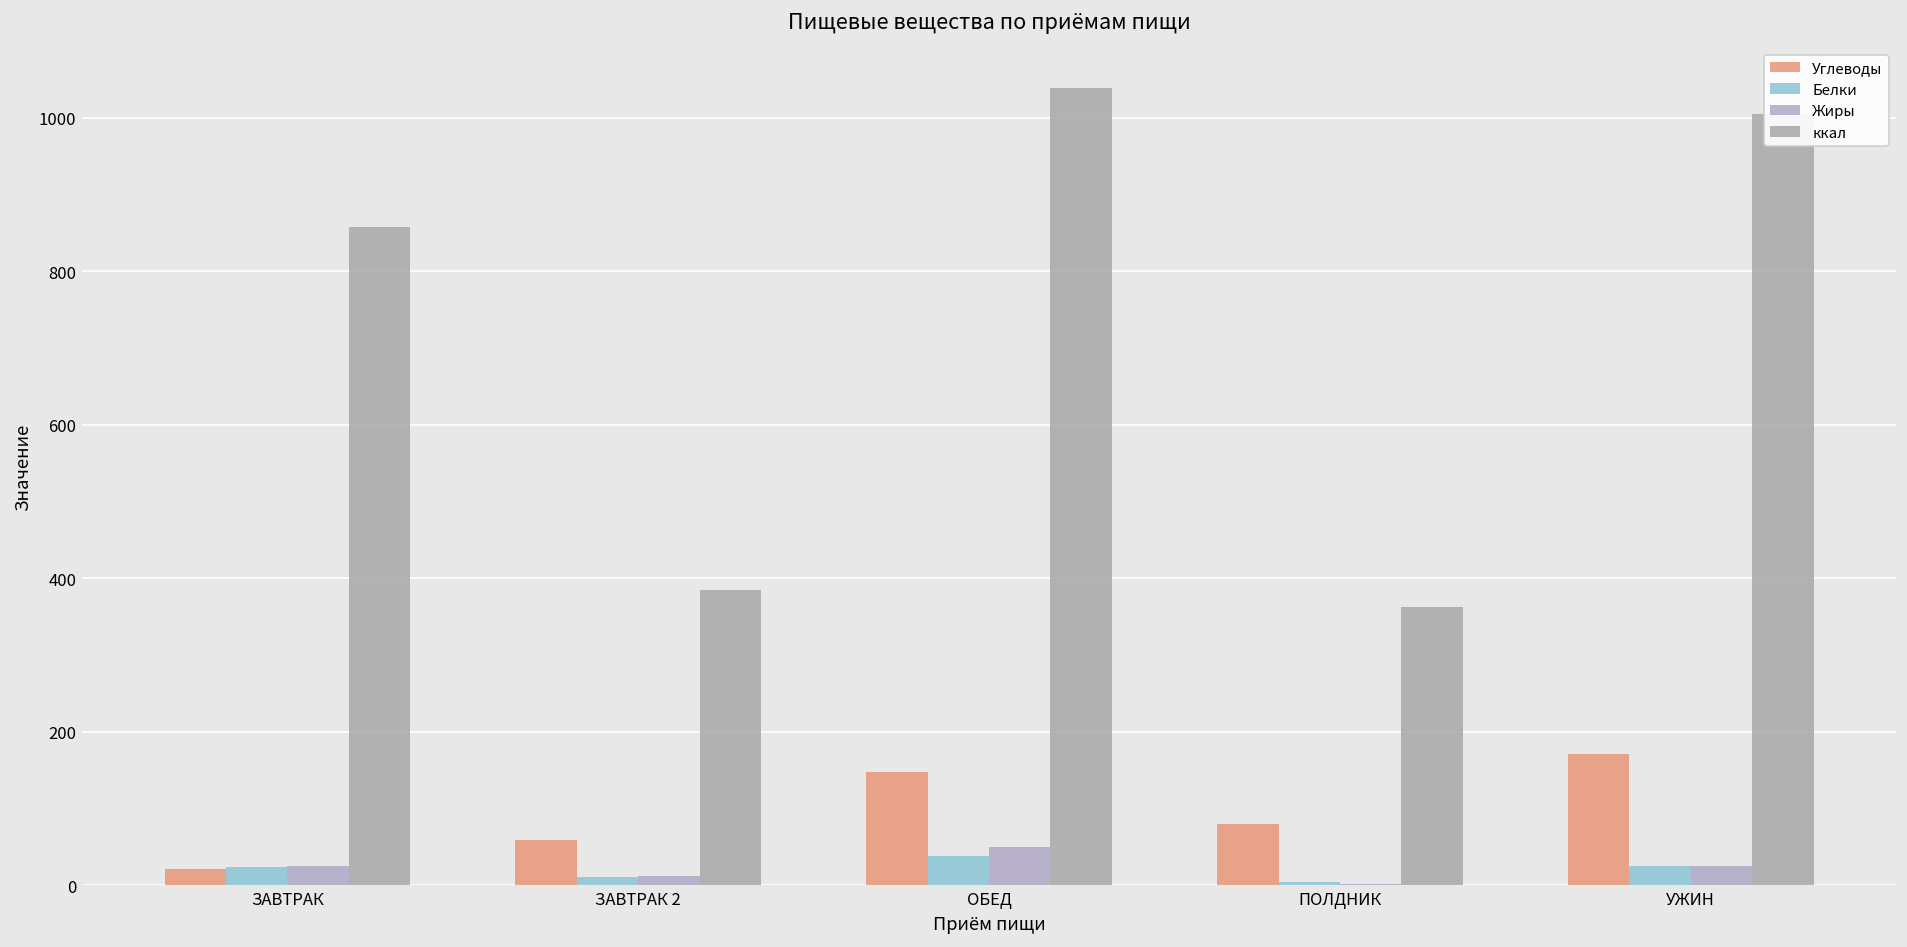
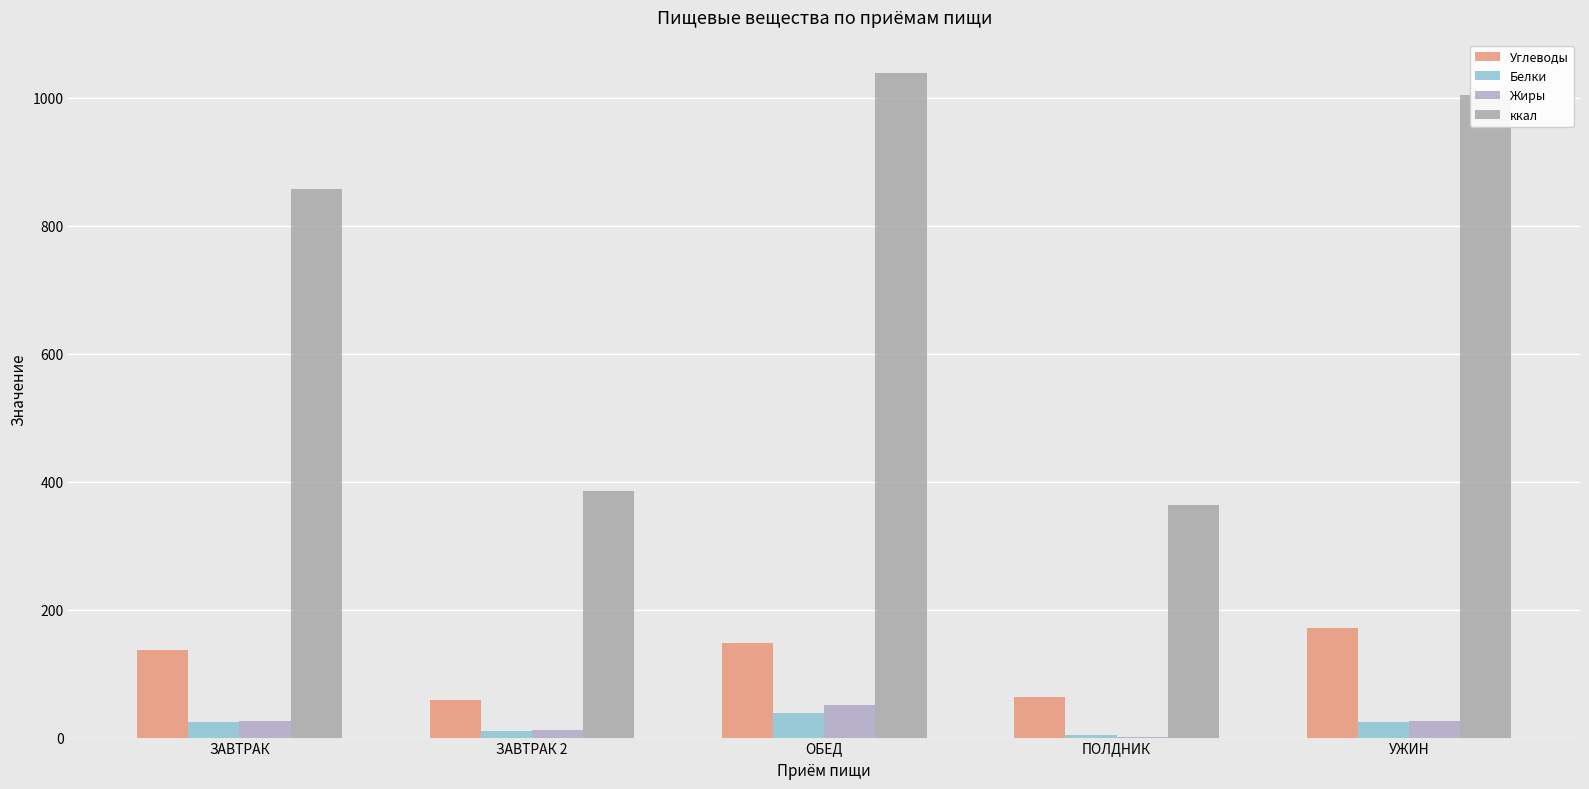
  {
    "Углеводы": {
-     "ЗАВТРАК": 20,
+     "ЗАВТРАК": 140,
      "ЗАВТРАК 2": 60,
      "ОБЕД": 150,
-     "ПОЛДНИК": 80,
+     "ПОЛДНИК": 60,
      "УЖИН": 170
    }
  }
